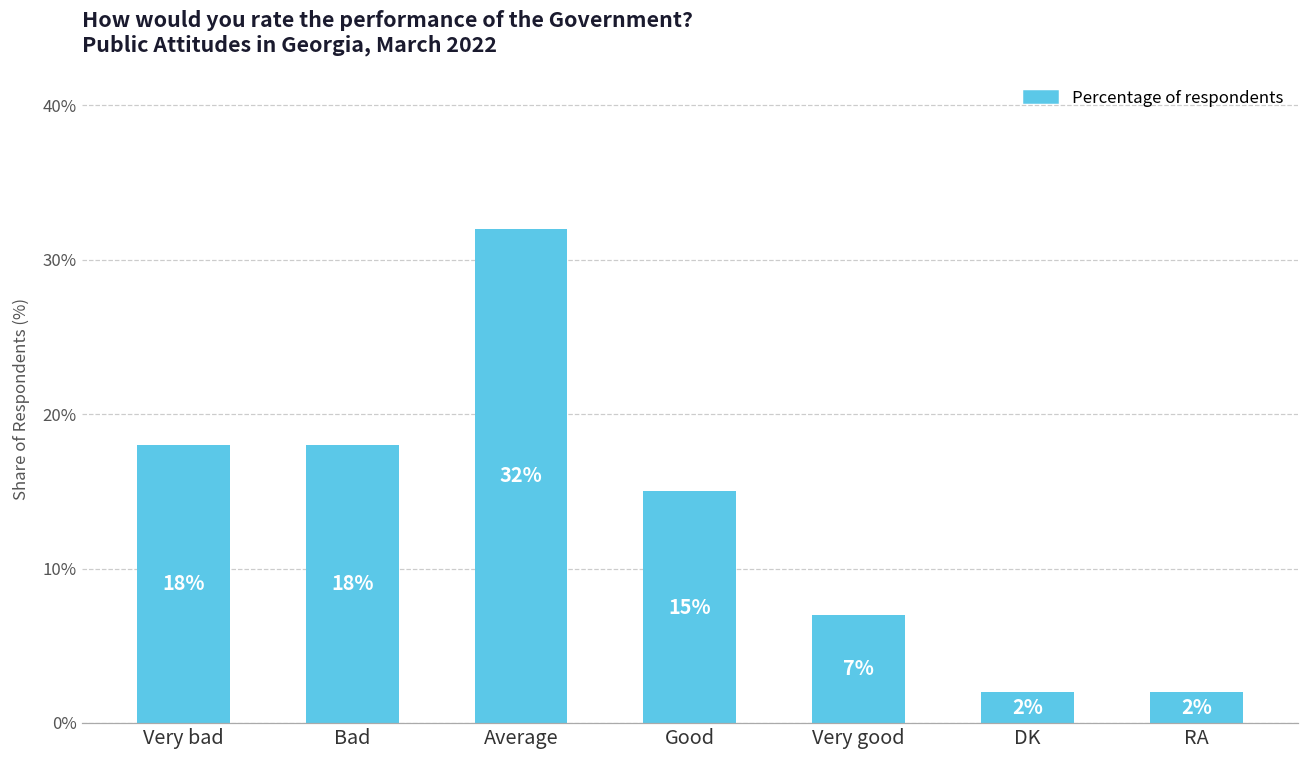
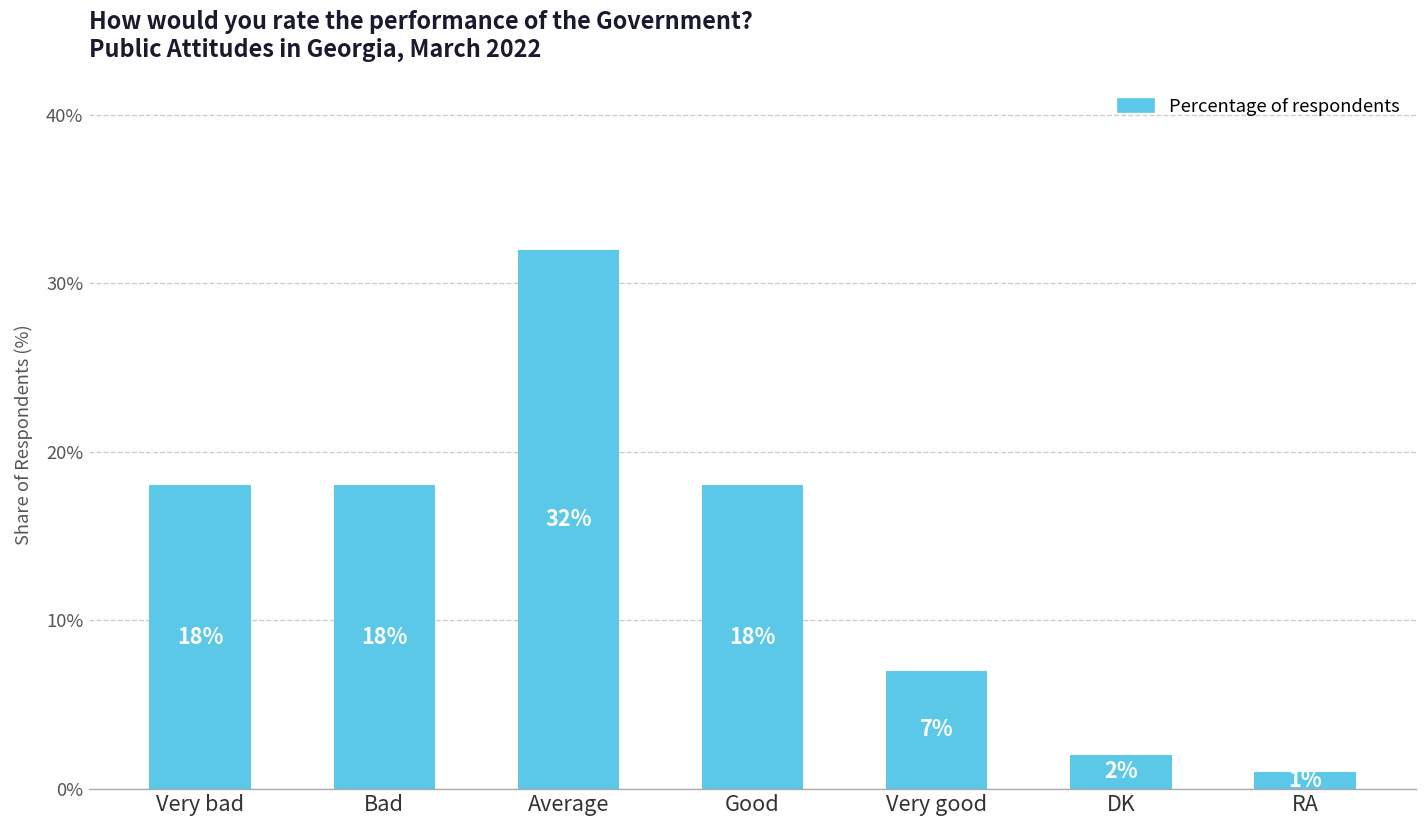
  {
    "Very bad": "18%",
    "Bad": "18%",
    "Average": "32%",
-   "Good": "15%",
+   "Good": "18%",
    "Very good": "7%",
    "DK": "2%",
-   "RA": "2%"
+   "RA": "1%"
  }
